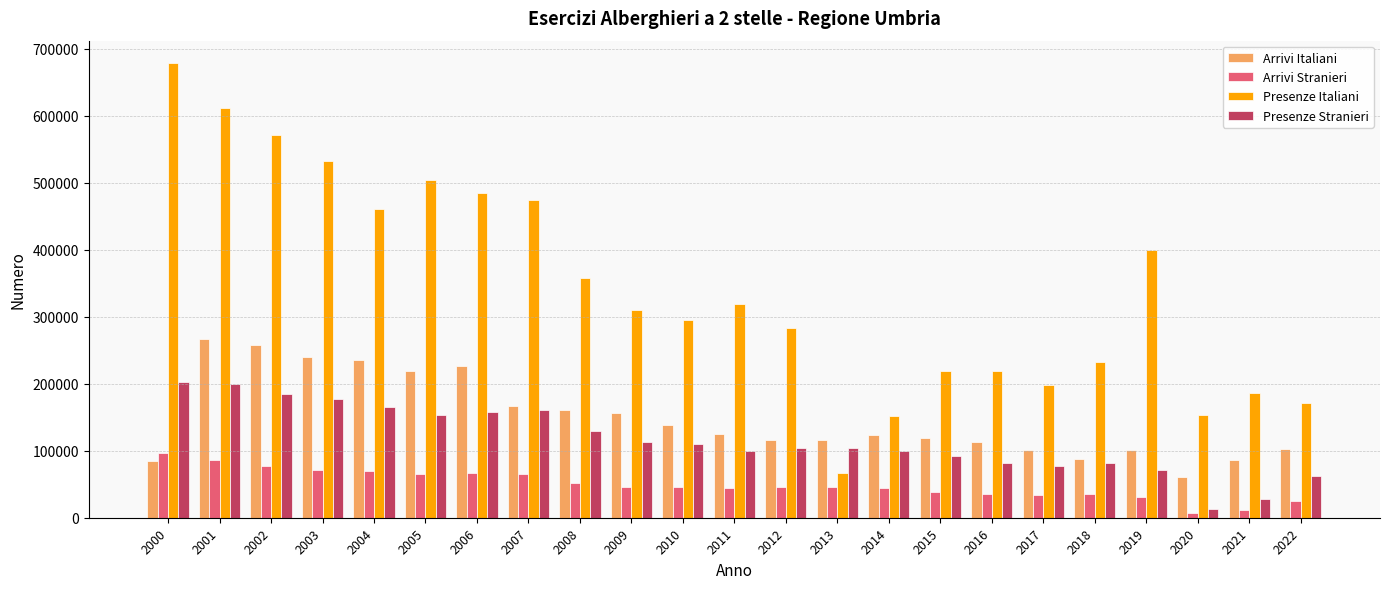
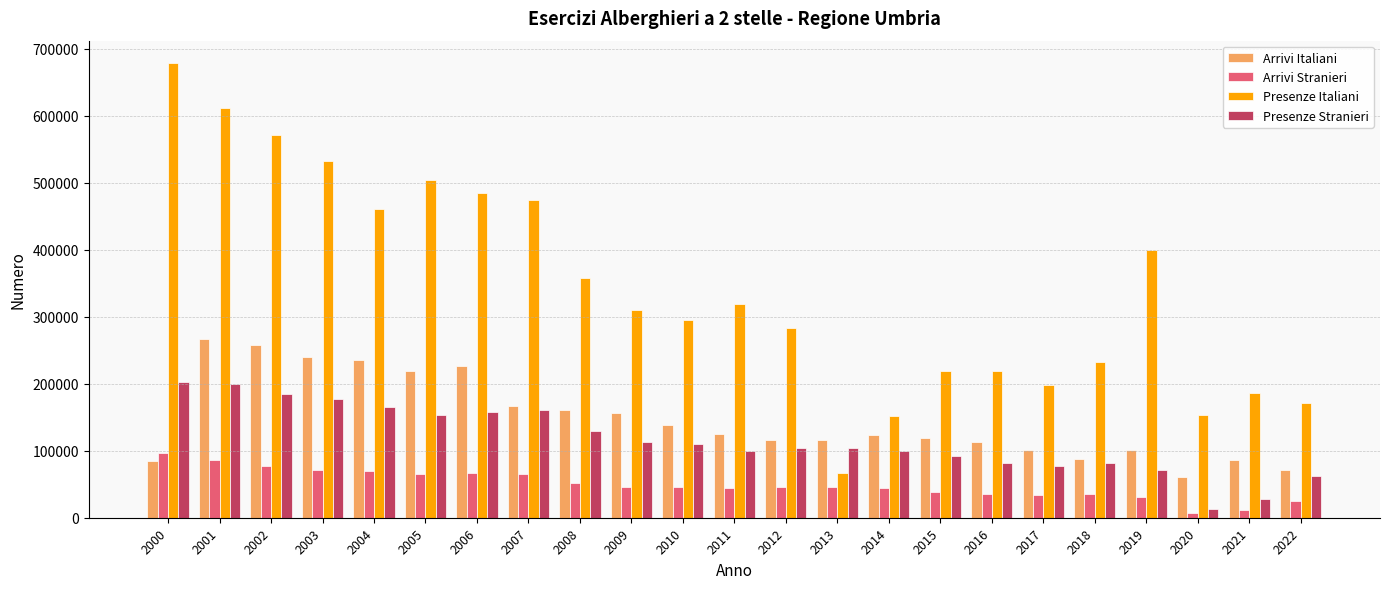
  {
    "Arrivi Italiani": {
      "2000": 90000,
      "2001": 270000,
      "2002": 260000,
      "2003": 240000,
      "2004": 240000,
      "2005": 220000,
      "2006": 230000,
      "2007": 170000,
      "2008": 160000,
      "2009": 160000,
      "2010": 140000,
      "2011": 120000,
      "2012": 120000,
      "2013": 120000,
      "2014": 120000,
      "2015": 120000,
      "2016": 110000,
      "2017": 100000,
      "2018": 90000,
      "2019": 100000,
      "2020": 60000,
      "2021": 90000,
-     "2022": 100000
+     "2022": 70000
    },
    "Presenze Italiani": {
      "2000": 680000,
      "2001": 610000,
      "2002": 570000,
      "2003": 530000,
      "2004": 460000,
      "2005": 500000,
      "2006": 480000,
      "2007": 470000,
      "2008": 360000,
      "2009": 310000,
      "2010": 290000,
      "2011": 320000,
      "2012": 280000,
      "2013": 70000,
      "2014": 150000,
      "2015": 220000,
      "2016": 220000,
      "2017": 200000,
      "2018": 230000,
      "2019": 400000,
      "2020": 150000,
      "2021": 190000,
      "2022": 170000
    }
  }
